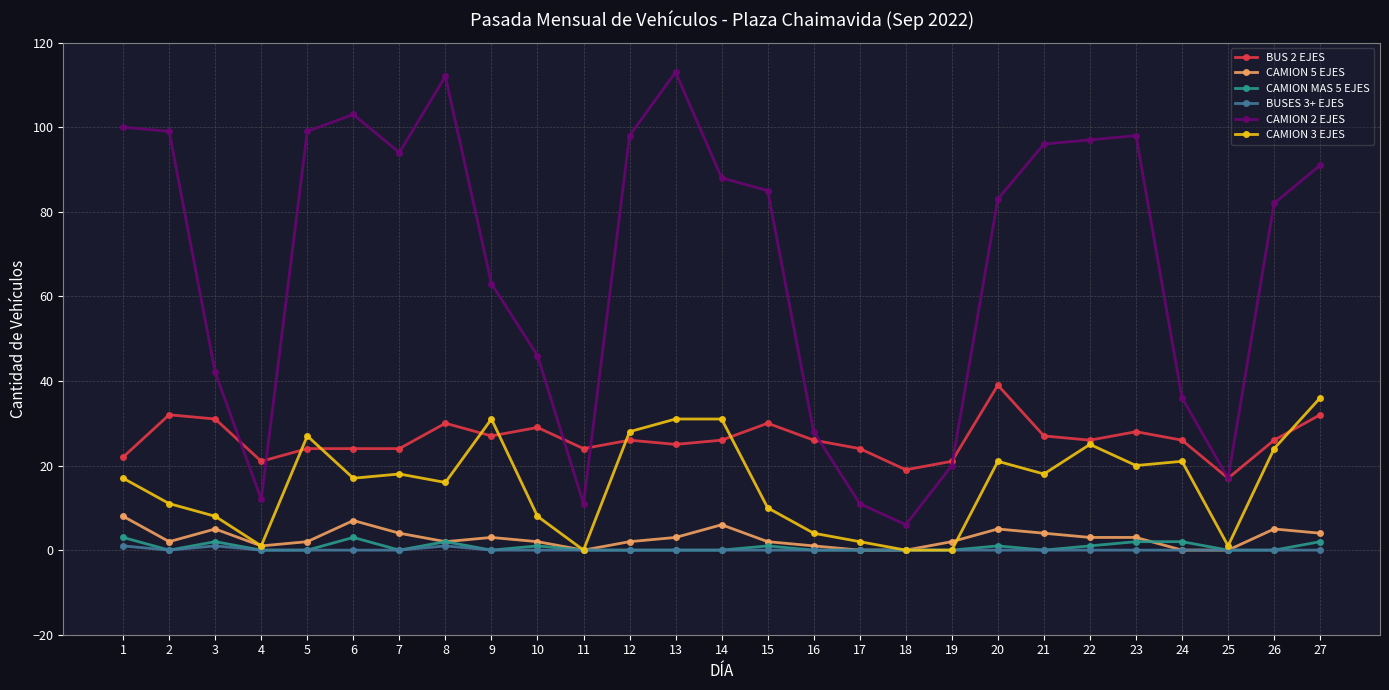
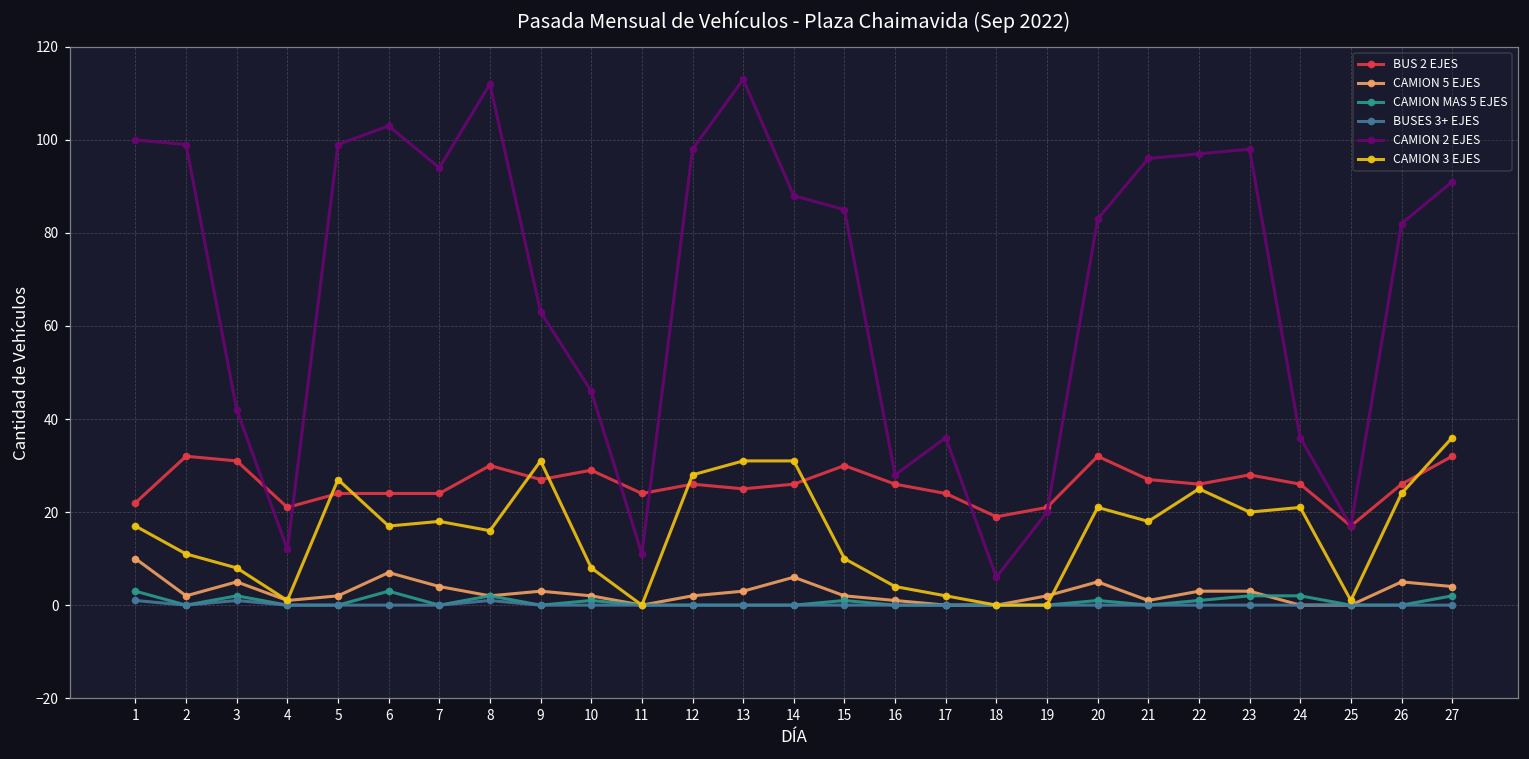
  {
    "BUS 2 EJES": {
      "1": 22,
      "2": 32,
      "3": 31,
      "4": 21,
      "5": 24,
      "6": 24,
      "7": 24,
      "8": 30,
      "9": 27,
      "10": 29,
      "11": 24,
      "12": 26,
      "13": 25,
      "14": 26,
      "15": 30,
      "16": 26,
      "17": 24,
      "18": 19,
      "19": 21,
-     "20": 39,
+     "20": 32,
      "21": 27,
      "22": 26,
      "23": 28,
      "24": 26,
      "26": 26,
      "27": 32
    },
    "CAMION 5 EJES": {
-     "1": 8,
+     "1": 10,
      "2": 2,
      "3": 5,
      "5": 2,
      "6": 7,
      "7": 4,
      "9": 3,
      "10": 2,
      "12": 2,
      "13": 3,
      "14": 6,
      "15": 2,
      "16": 1,
      "19": 2,
      "20": 5,
-     "21": 4,
+     "21": 1,
      "22": 3,
      "23": 3,
      "26": 5,
      "27": 4
    },
    "CAMION 2 EJES": {
      "1": 100,
      "2": 99,
      "3": 42,
      "4": 12,
      "5": 99,
      "6": 103,
      "7": 94,
      "8": 112,
      "9": 63,
      "10": 46,
      "11": 11,
      "12": 98,
      "13": 113,
      "14": 88,
      "15": 85,
      "16": 28,
-     "17": 11,
+     "17": 36,
      "18": 6,
      "19": 20,
      "20": 83,
      "21": 96,
      "22": 97,
      "23": 98,
      "24": 36,
      "26": 82,
      "27": 91
    },
    "CAMION 3 EJES": {
      "1": 17,
      "2": 11,
      "3": 8,
      "5": 27,
      "6": 17,
      "7": 18,
      "8": 16,
      "9": 31,
      "10": 8,
      "12": 28,
      "13": 31,
      "14": 31,
      "15": 10,
      "16": 4,
      "17": 2,
      "20": 21,
      "21": 18,
      "22": 25,
      "23": 20,
      "24": 21,
      "25": 1,
      "26": 24,
      "27": 36
    }
  }
